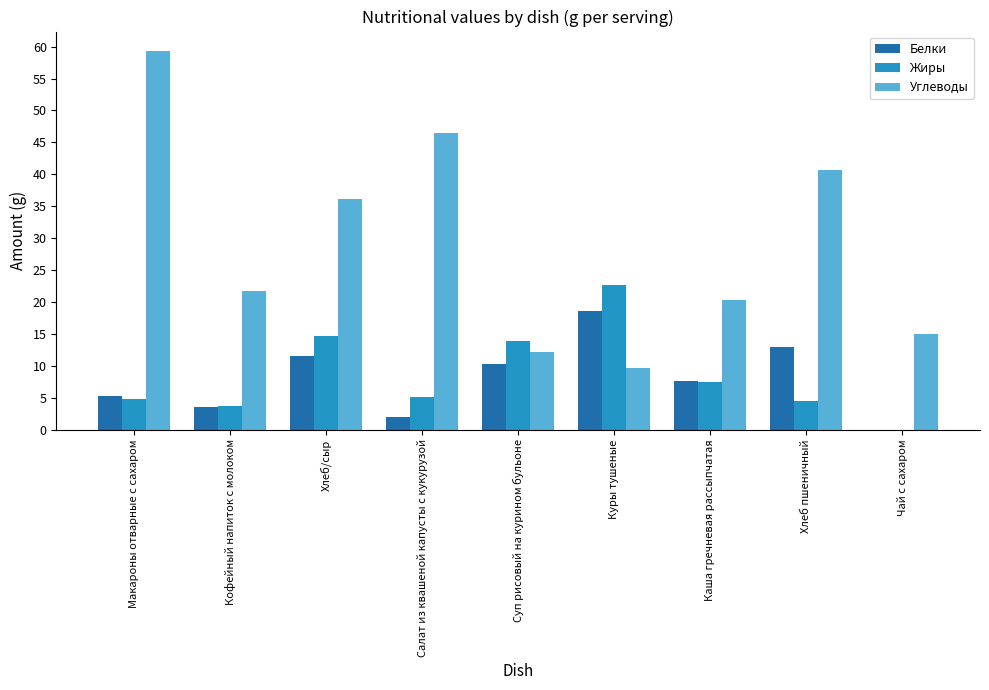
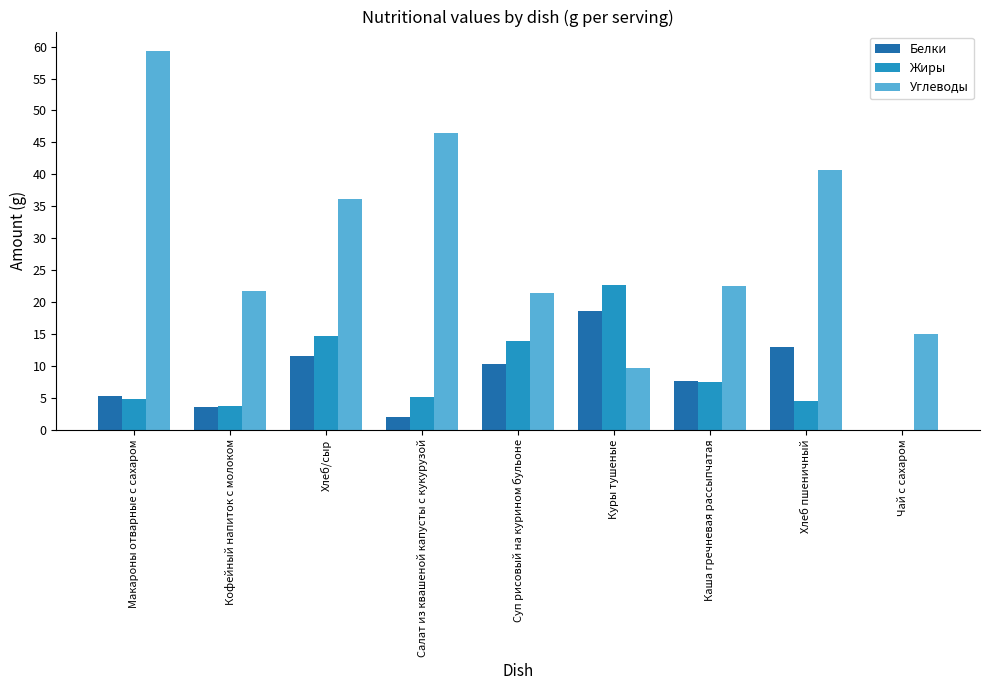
  {
    "Углеводы": {
      "Макароны отварные с сахаром": 59,
      "Кофейный напиток с молоком": 22,
      "Хлеб/сыр": 36,
      "Салат из квашеной капусты с кукурузой": 47,
-     "Суп рисовый на курином бульоне": 12,
+     "Суп рисовый на курином бульоне": 21,
      "Куры тушеные": 10,
-     "Каша гречневая рассыпчатая": 20,
+     "Каша гречневая рассыпчатая": 23,
      "Хлеб пшеничный": 41,
      "Чай с сахаром": 15
    }
  }
